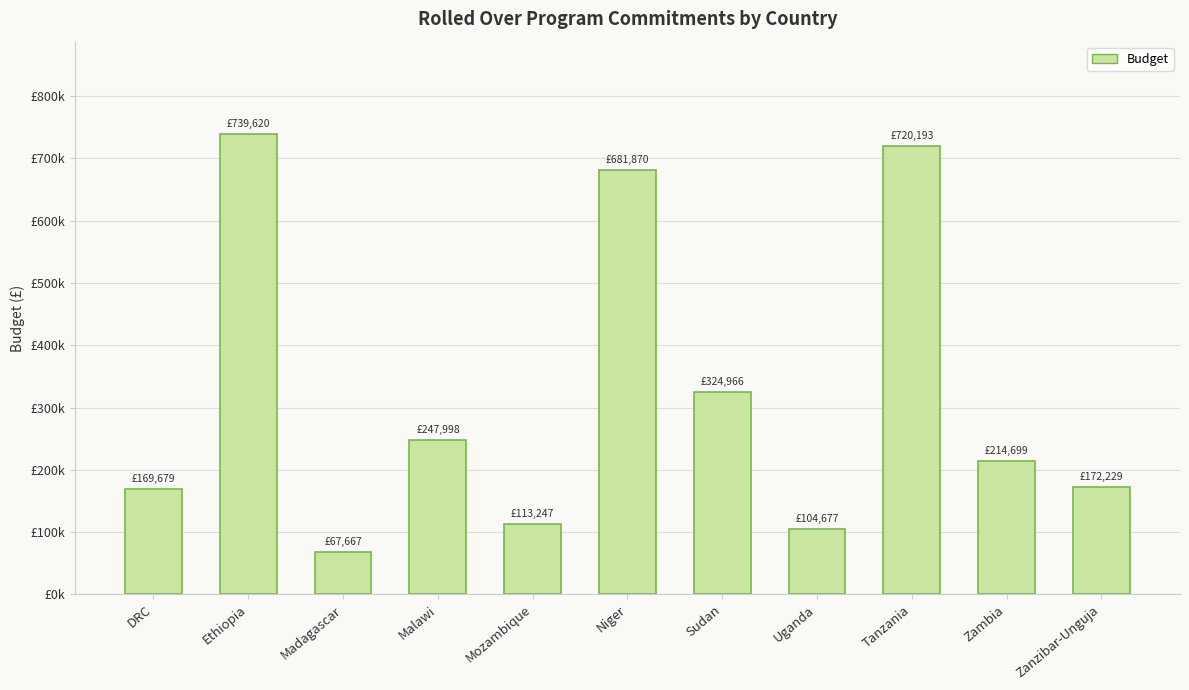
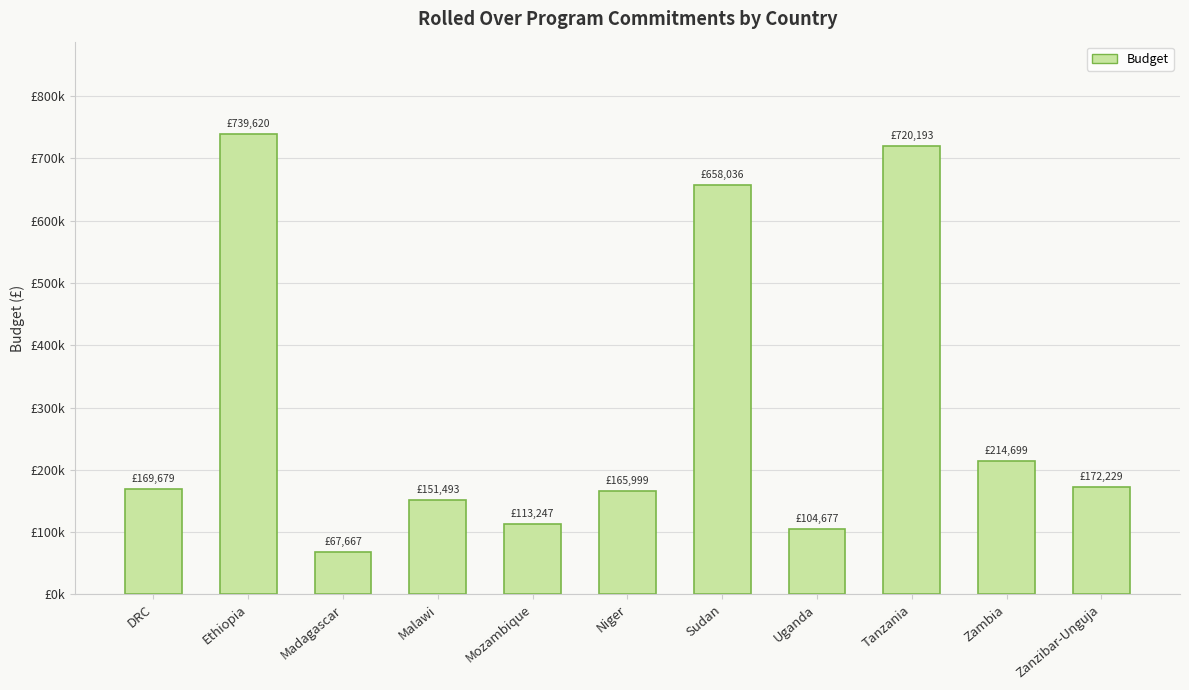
  {
    "DRC": "£169,679",
    "Ethiopia": "£739,620",
    "Madagascar": "£67,667",
-   "Malawi": "£247,998",
+   "Malawi": "£151,493",
    "Mozambique": "£113,247",
-   "Niger": "£681,870",
-   "Sudan": "£324,966",
+   "Niger": "£165,999",
+   "Sudan": "£658,036",
    "Uganda": "£104,677",
    "Tanzania": "£720,193",
    "Zambia": "£214,699",
    "Zanzibar-Unguja": "£172,229"
  }
